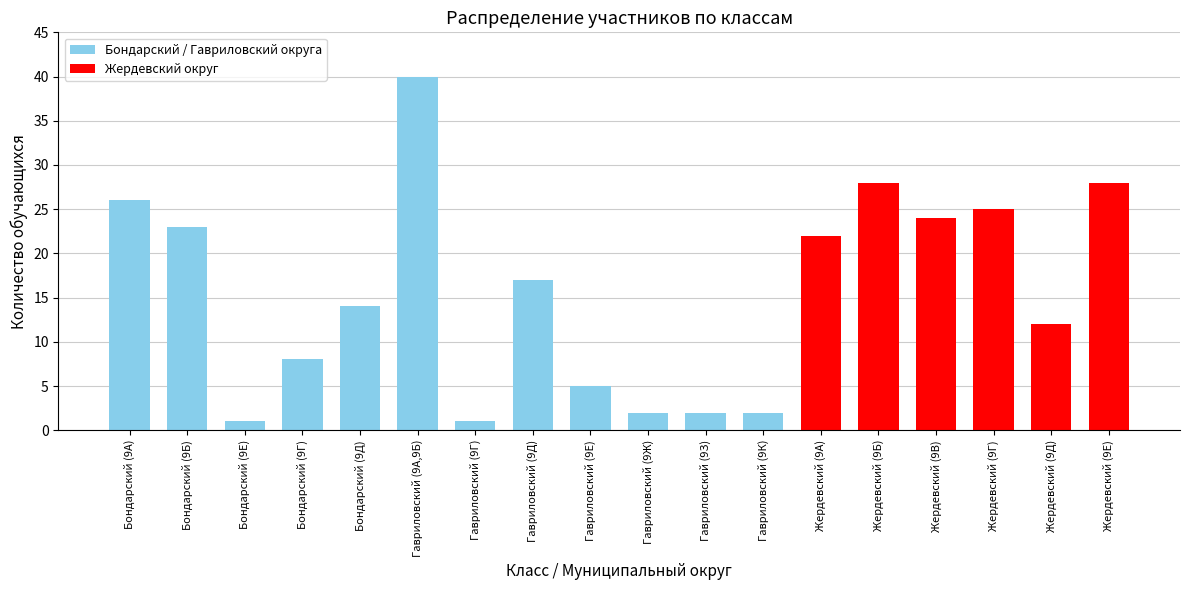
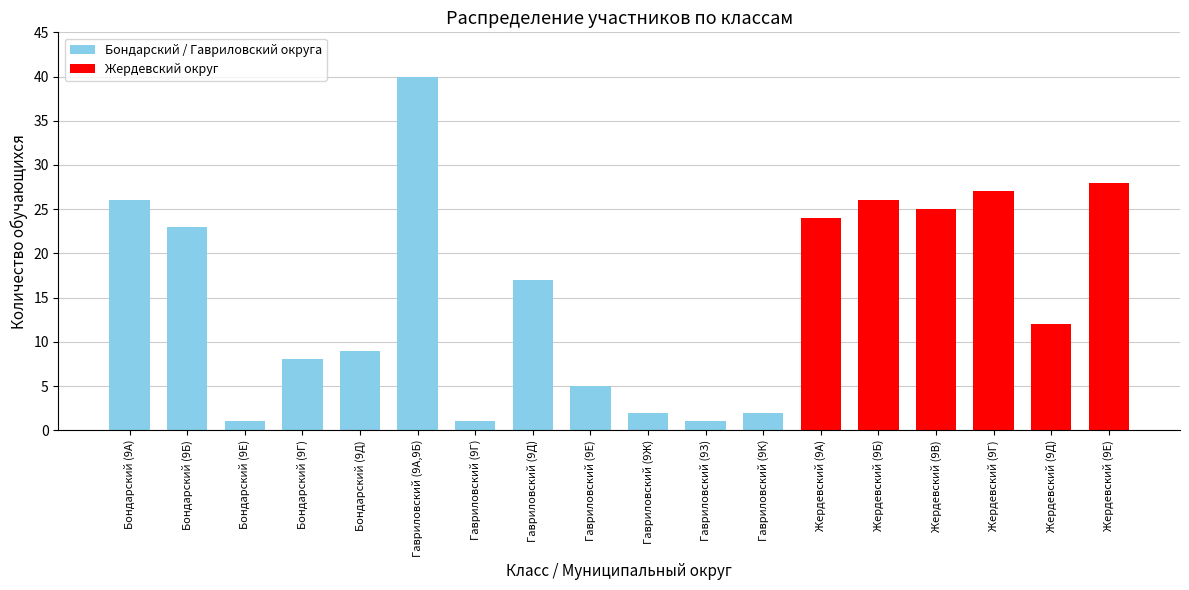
  {
    "Бондарский / Гавриловский округа": {
      "Бондарский (9А)": 26,
      "Бондарский (9Б)": 23,
      "Бондарский (9Е)": 1,
      "Бондарский (9Г)": 8,
-     "Бондарский (9Д)": 14,
+     "Бондарский (9Д)": 9,
      "Гавриловский (9А,9Б)": 40,
      "Гавриловский (9Г)": 1,
      "Гавриловский (9Д)": 17,
      "Гавриловский (9Е)": 5,
      "Гавриловский (9Ж)": 2,
-     "Гавриловский (9З)": 2,
+     "Гавриловский (9З)": 1,
      "Гавриловский (9К)": 2
    },
    "Жердевский округ": {
-     "Жердевский (9А)": 22,
-     "Жердевский (9Б)": 28,
-     "Жердевский (9В)": 24,
-     "Жердевский (9Г)": 25,
+     "Жердевский (9А)": 24,
+     "Жердевский (9Б)": 26,
+     "Жердевский (9В)": 25,
+     "Жердевский (9Г)": 27,
      "Жердевский (9Д)": 12,
      "Жердевский (9Е)": 28
    }
  }
